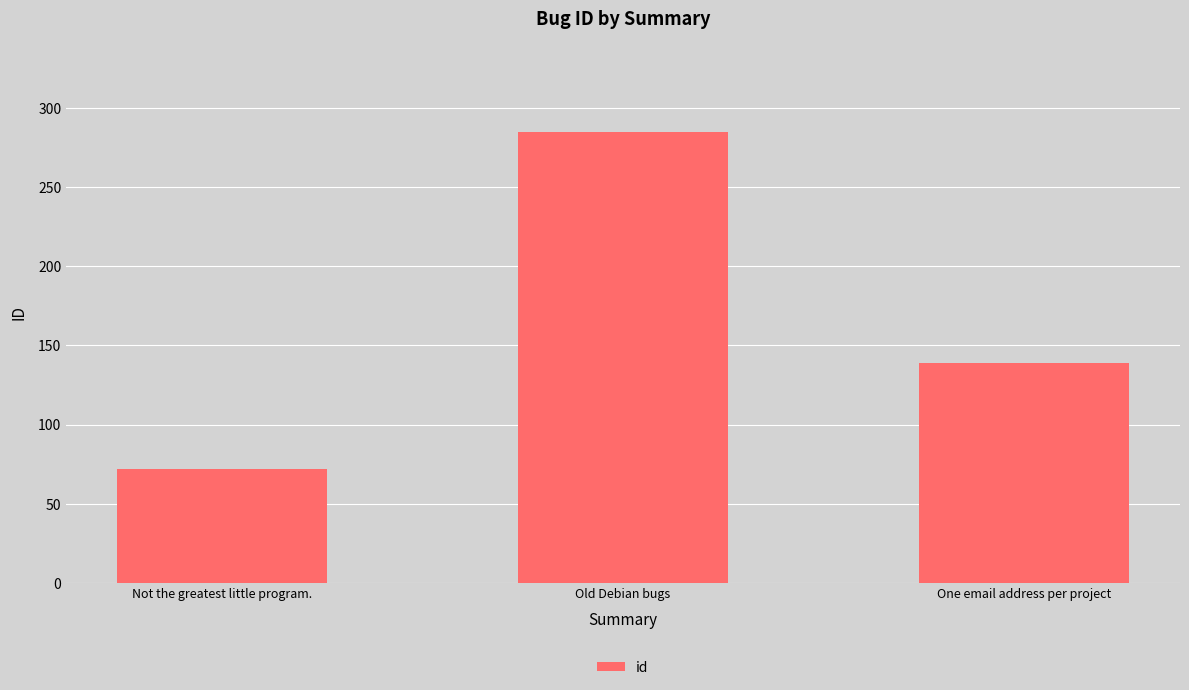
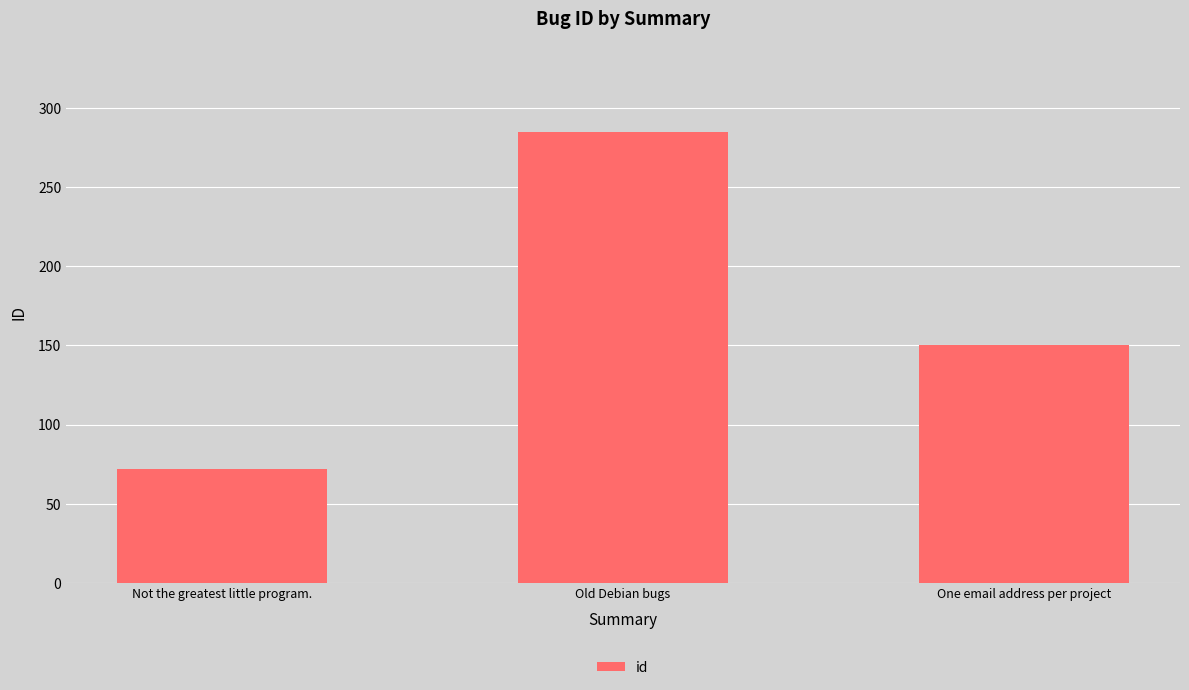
  {
    "Not the greatest little program.": 72,
    "Old Debian bugs": 285,
-   "One email address per project": 139
+   "One email address per project": 150
  }
